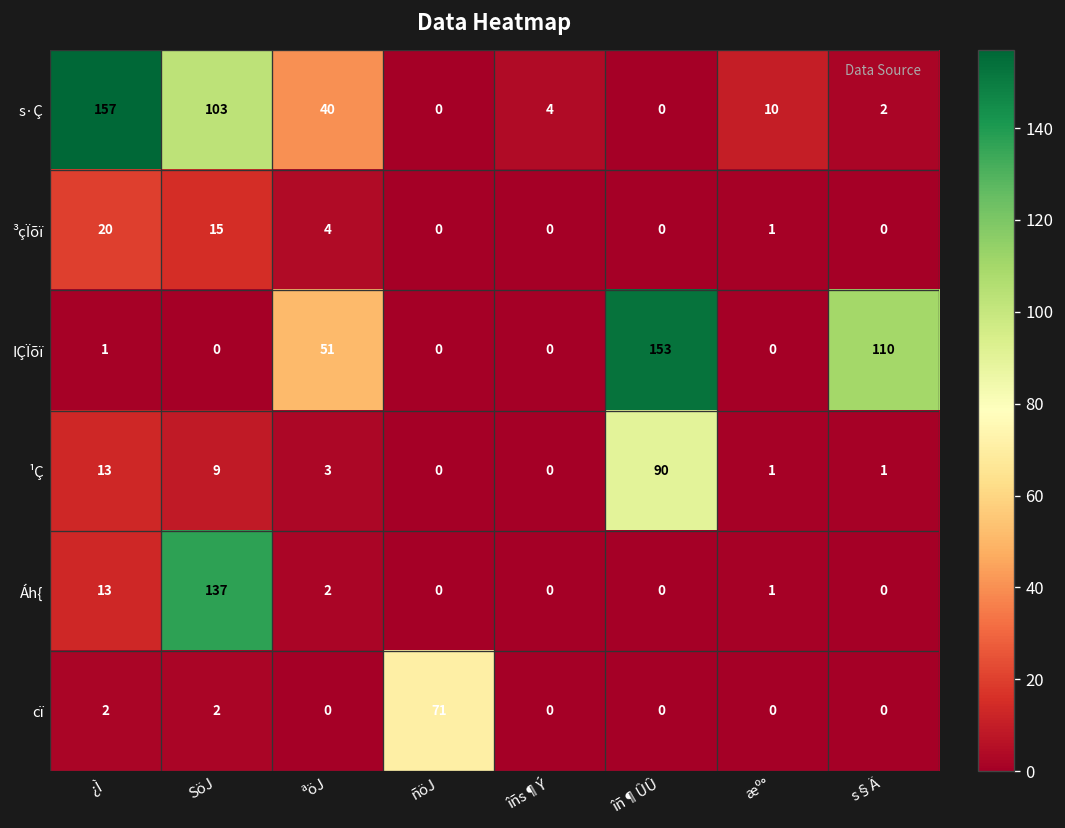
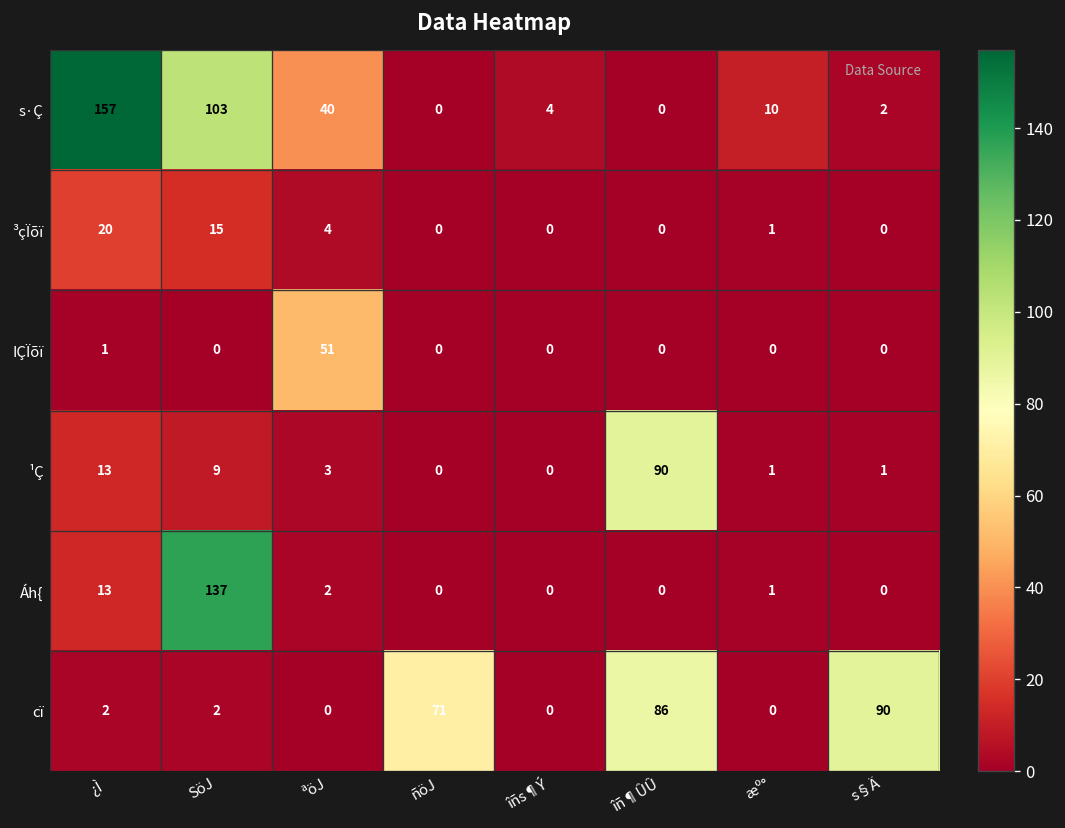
  {
    "s·Ç": {
      "¿Ì": 157,
      "SöJ": 103,
      "ªöJ": 40,
      "ñöJ": 0,
      "îñs¶Ý": 4,
      "îñ¶ÛÛ": 0,
      "æº°": 10
    },
    "³çÏõï": {
      "¿Ì": 20,
      "SöJ": 15,
      "ªöJ": 4,
      "ñöJ": 0,
      "îñs¶Ý": 0,
      "îñ¶ÛÛ": 0,
      "æº°": 1,
      "s§Ä": 0
    },
    "IÇÏõï": {
      "¿Ì": 1,
      "SöJ": 0,
      "ªöJ": 51,
      "ñöJ": 0,
      "îñs¶Ý": 0,
-     "îñ¶ÛÛ": 153,
+     "îñ¶ÛÛ": 0,
      "æº°": 0,
-     "s§Ä": 110
+     "s§Ä": 0
    },
    "¹Ç": {
      "¿Ì": 13,
      "SöJ": 9,
      "ªöJ": 3,
      "ñöJ": 0,
      "îñs¶Ý": 0,
      "îñ¶ÛÛ": 90,
      "æº°": 1,
      "s§Ä": 1
    },
    "Áh{": {
      "¿Ì": 13,
      "SöJ": 137,
      "ªöJ": 2,
      "ñöJ": 0,
      "îñs¶Ý": 0,
      "îñ¶ÛÛ": 0,
      "æº°": 1,
      "s§Ä": 0
    },
    "cï": {
      "¿Ì": 2,
      "SöJ": 2,
      "ªöJ": 0,
      "ñöJ": 71,
      "îñs¶Ý": 0,
-     "îñ¶ÛÛ": 0,
+     "îñ¶ÛÛ": 86,
      "æº°": 0,
-     "s§Ä": 0
+     "s§Ä": 90
    }
  }
